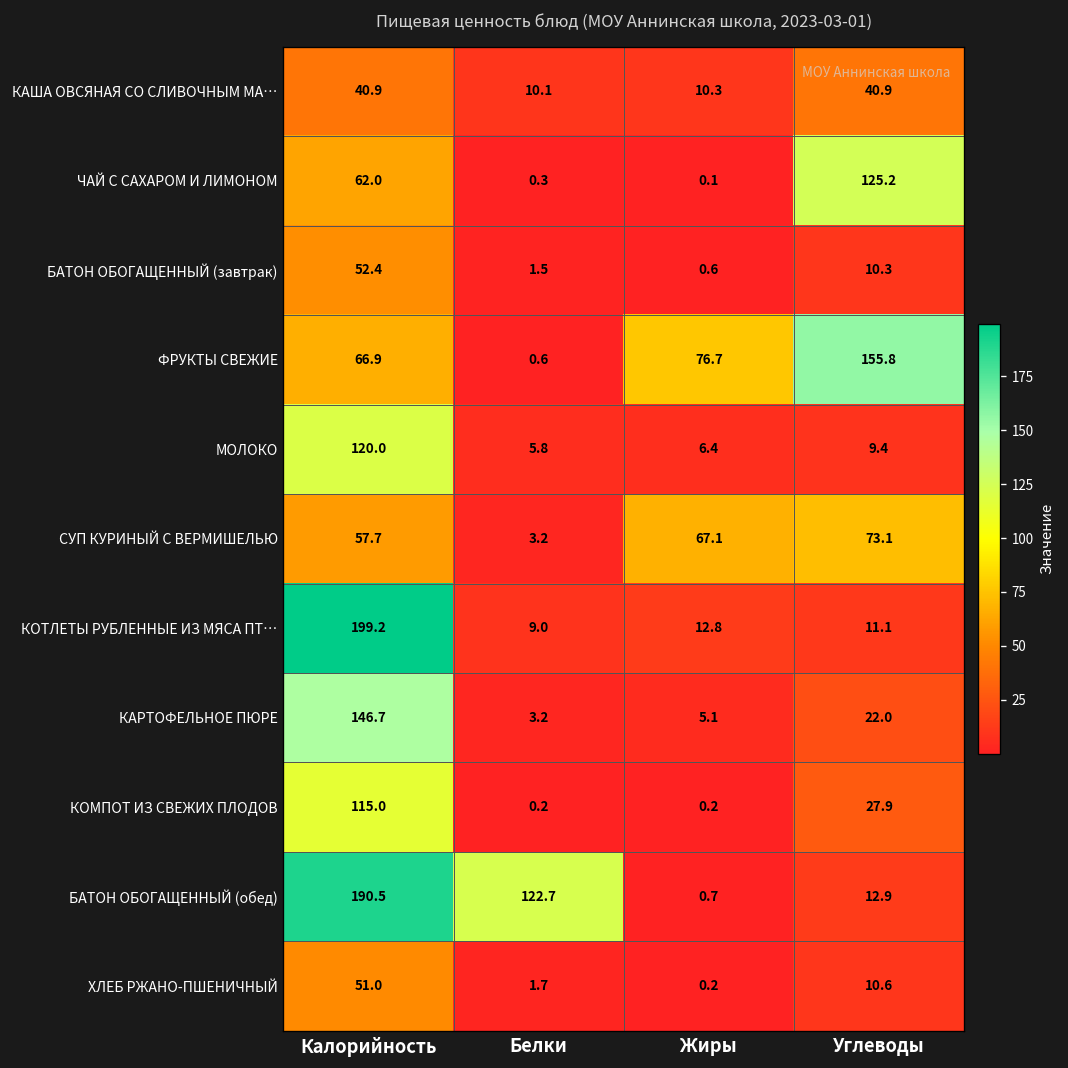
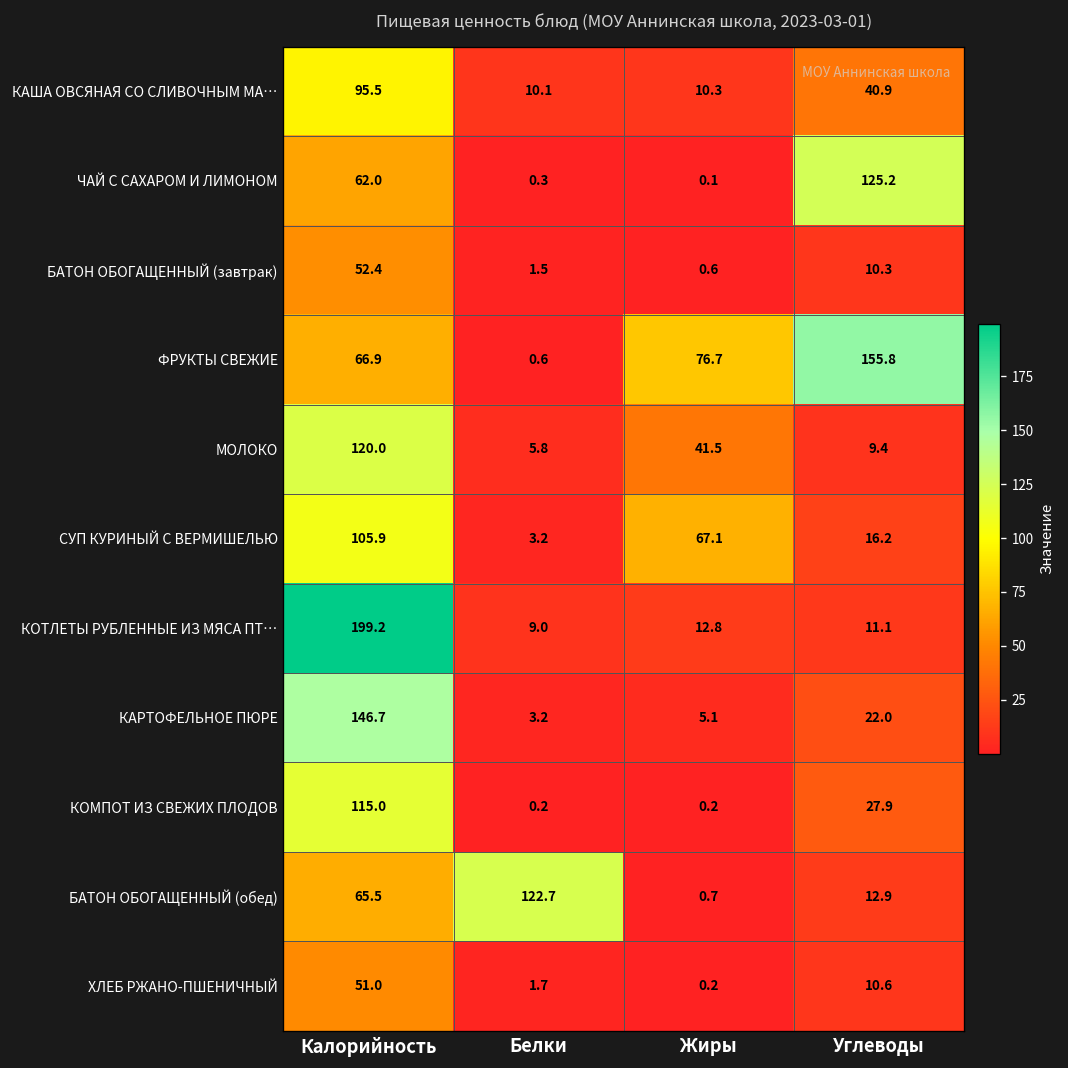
  {
    "КАША ОВСЯНАЯ СО СЛИВОЧНЫМ МА…": {
-     "Калорийность": 40.9,
+     "Калорийность": 95.5,
      "Белки": 10.1,
      "Жиры": 10.3
    },
    "ЧАЙ С САХАРОМ И ЛИМОНОМ": {
      "Калорийность": 62.0,
      "Белки": 0.3,
      "Жиры": 0.1,
      "Углеводы": 125.2
    },
    "БАТОН ОБОГАЩЕННЫЙ (завтрак)": {
      "Калорийность": 52.4,
      "Белки": 1.5,
      "Жиры": 0.6,
      "Углеводы": 10.3
    },
    "ФРУКТЫ СВЕЖИЕ": {
      "Калорийность": 66.9,
      "Белки": 0.6,
      "Жиры": 76.7,
      "Углеводы": 155.8
    },
    "МОЛОКО": {
      "Калорийность": 120.0,
      "Белки": 5.8,
-     "Жиры": 6.4,
+     "Жиры": 41.5,
      "Углеводы": 9.4
    },
    "СУП КУРИНЫЙ С ВЕРМИШЕЛЬЮ": {
-     "Калорийность": 57.7,
+     "Калорийность": 105.9,
      "Белки": 3.2,
      "Жиры": 67.1,
-     "Углеводы": 73.1
+     "Углеводы": 16.2
    },
    "КОТЛЕТЫ РУБЛЕННЫЕ ИЗ МЯСА ПТ…": {
      "Калорийность": 199.2,
      "Белки": 9.0,
      "Жиры": 12.8,
      "Углеводы": 11.1
    },
    "КАРТОФЕЛЬНОЕ ПЮРЕ": {
      "Калорийность": 146.7,
      "Белки": 3.2,
      "Жиры": 5.1,
      "Углеводы": 22.0
    },
    "КОМПОТ ИЗ СВЕЖИХ ПЛОДОВ": {
      "Калорийность": 115.0,
      "Белки": 0.2,
      "Жиры": 0.2,
      "Углеводы": 27.9
    },
    "БАТОН ОБОГАЩЕННЫЙ (обед)": {
-     "Калорийность": 190.5,
+     "Калорийность": 65.5,
      "Белки": 122.7,
      "Жиры": 0.7,
      "Углеводы": 12.9
    },
    "ХЛЕБ РЖАНО-ПШЕНИЧНЫЙ": {
      "Калорийность": 51.0,
      "Белки": 1.7,
      "Жиры": 0.2,
      "Углеводы": 10.6
    }
  }
